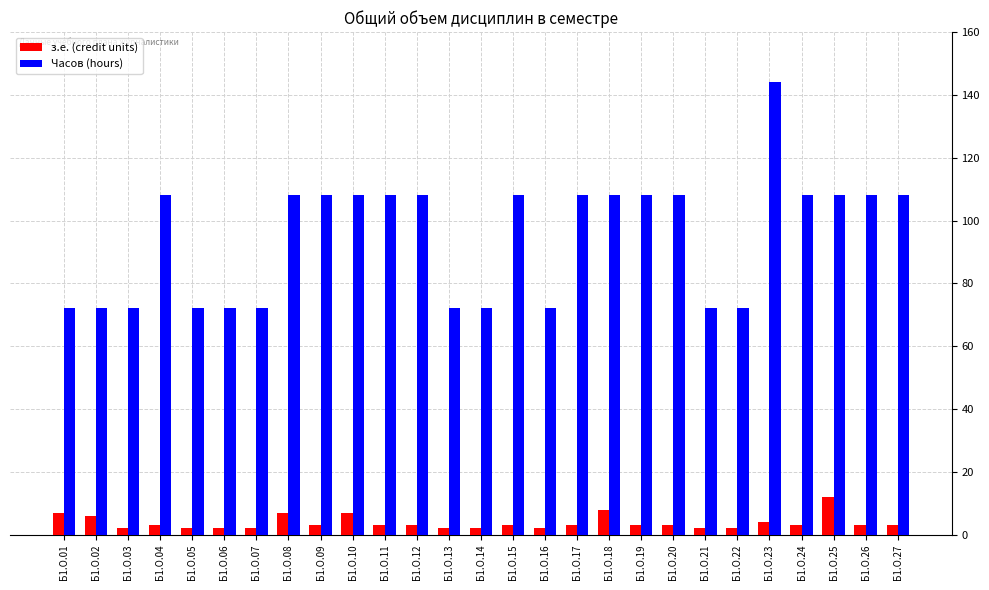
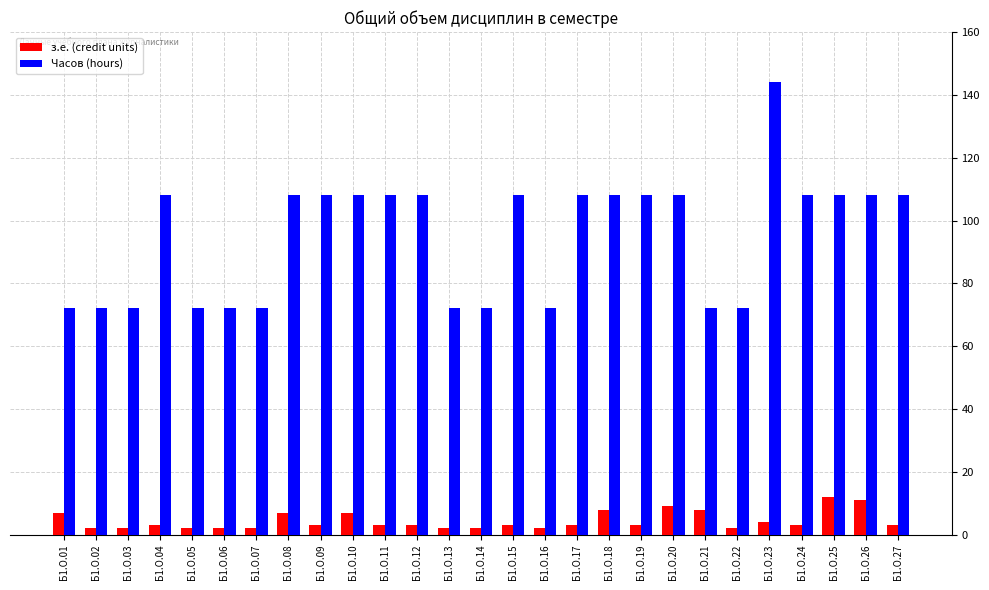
  {
    "з.е. (credit units)": {
      "Б1.О.01": 7,
-     "Б1.О.02": 6,
+     "Б1.О.02": 2,
      "Б1.О.03": 2,
      "Б1.О.04": 3,
      "Б1.О.05": 2,
      "Б1.О.06": 2,
      "Б1.О.07": 2,
      "Б1.О.08": 7,
      "Б1.О.09": 3,
      "Б1.О.10": 7,
      "Б1.О.11": 3,
      "Б1.О.12": 3,
      "Б1.О.13": 2,
      "Б1.О.14": 2,
      "Б1.О.15": 3,
      "Б1.О.16": 2,
      "Б1.О.17": 3,
      "Б1.О.18": 8,
      "Б1.О.19": 3,
-     "Б1.О.20": 3,
-     "Б1.О.21": 2,
+     "Б1.О.20": 9,
+     "Б1.О.21": 8,
      "Б1.О.22": 2,
      "Б1.О.23": 4,
      "Б1.О.24": 3,
      "Б1.О.25": 12,
-     "Б1.О.26": 3,
+     "Б1.О.26": 11,
      "Б1.О.27": 3
    },
    "Часов (hours)": {
      "Б1.О.01": 72,
      "Б1.О.02": 72,
      "Б1.О.03": 72,
      "Б1.О.04": 108,
      "Б1.О.05": 72,
      "Б1.О.06": 72,
      "Б1.О.07": 72,
      "Б1.О.08": 108,
      "Б1.О.09": 108,
      "Б1.О.10": 108,
      "Б1.О.11": 108,
      "Б1.О.12": 108,
      "Б1.О.13": 72,
      "Б1.О.14": 72,
      "Б1.О.15": 108,
      "Б1.О.16": 72,
      "Б1.О.17": 108,
      "Б1.О.18": 108,
      "Б1.О.19": 108,
      "Б1.О.20": 108,
      "Б1.О.21": 72,
      "Б1.О.22": 72,
      "Б1.О.23": 144,
      "Б1.О.24": 108,
      "Б1.О.25": 108,
      "Б1.О.26": 108,
      "Б1.О.27": 108
    }
  }
